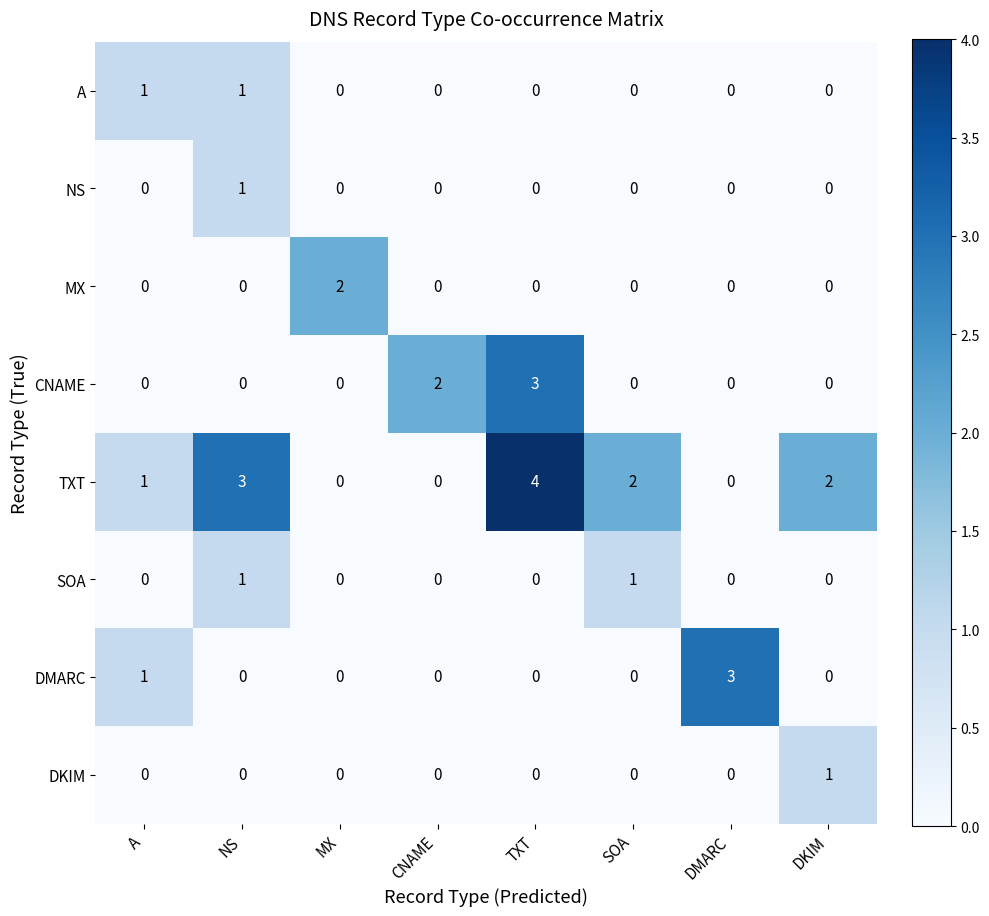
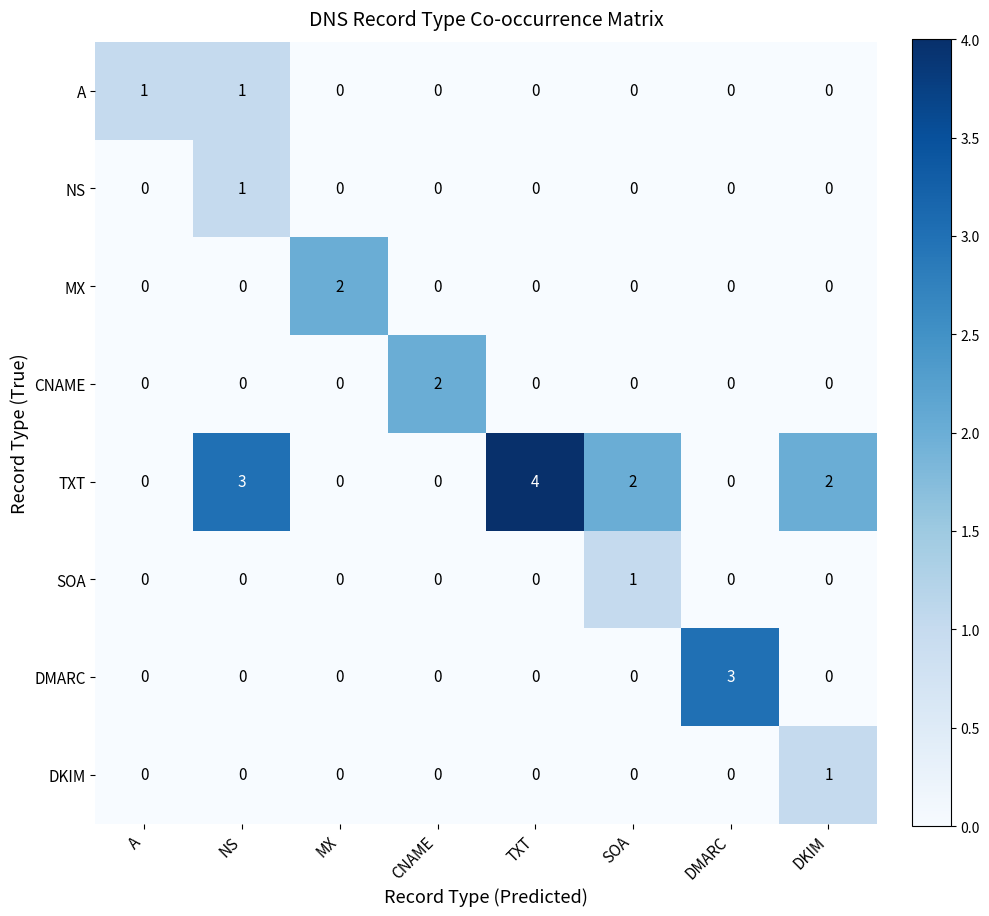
  {
    "A": {
      "A": 1,
      "NS": 1,
      "MX": 0,
      "CNAME": 0,
      "TXT": 0,
      "SOA": 0,
      "DMARC": 0,
      "DKIM": 0
    },
    "NS": {
      "A": 0,
      "NS": 1,
      "MX": 0,
      "CNAME": 0,
      "TXT": 0,
      "SOA": 0,
      "DMARC": 0,
      "DKIM": 0
    },
    "MX": {
      "A": 0,
      "NS": 0,
      "MX": 2,
      "CNAME": 0,
      "TXT": 0,
      "SOA": 0,
      "DMARC": 0,
      "DKIM": 0
    },
    "CNAME": {
      "A": 0,
      "NS": 0,
      "MX": 0,
      "CNAME": 2,
-     "TXT": 3,
+     "TXT": 0,
      "SOA": 0,
      "DMARC": 0,
      "DKIM": 0
    },
    "TXT": {
-     "A": 1,
+     "A": 0,
      "NS": 3,
      "MX": 0,
      "CNAME": 0,
      "TXT": 4,
      "SOA": 2,
      "DMARC": 0,
      "DKIM": 2
    },
    "SOA": {
      "A": 0,
-     "NS": 1,
+     "NS": 0,
      "MX": 0,
      "CNAME": 0,
      "TXT": 0,
      "SOA": 1,
      "DMARC": 0,
      "DKIM": 0
    },
    "DMARC": {
-     "A": 1,
+     "A": 0,
      "NS": 0,
      "MX": 0,
      "CNAME": 0,
      "TXT": 0,
      "SOA": 0,
      "DMARC": 3,
      "DKIM": 0
    },
    "DKIM": {
      "A": 0,
      "NS": 0,
      "MX": 0,
      "CNAME": 0,
      "TXT": 0,
      "SOA": 0,
      "DMARC": 0,
      "DKIM": 1
    }
  }
